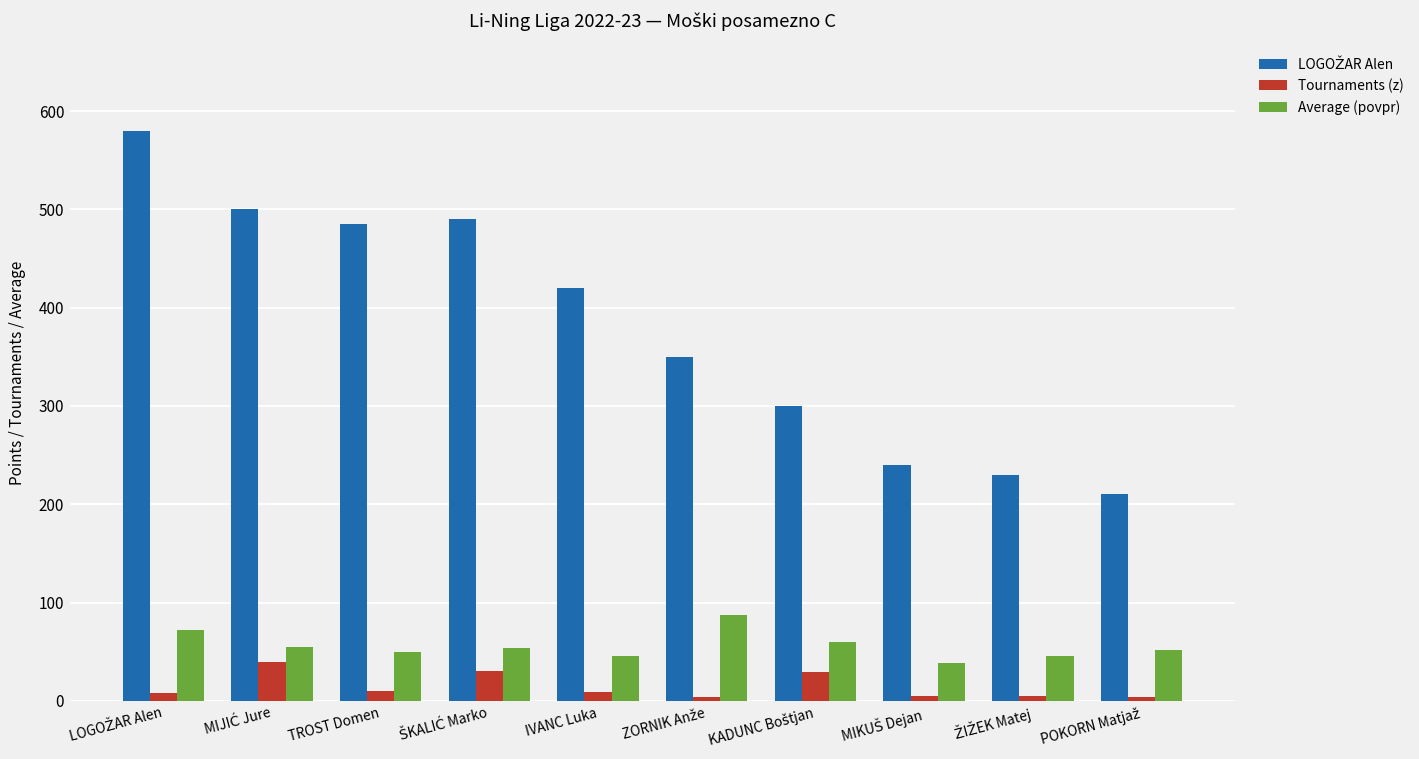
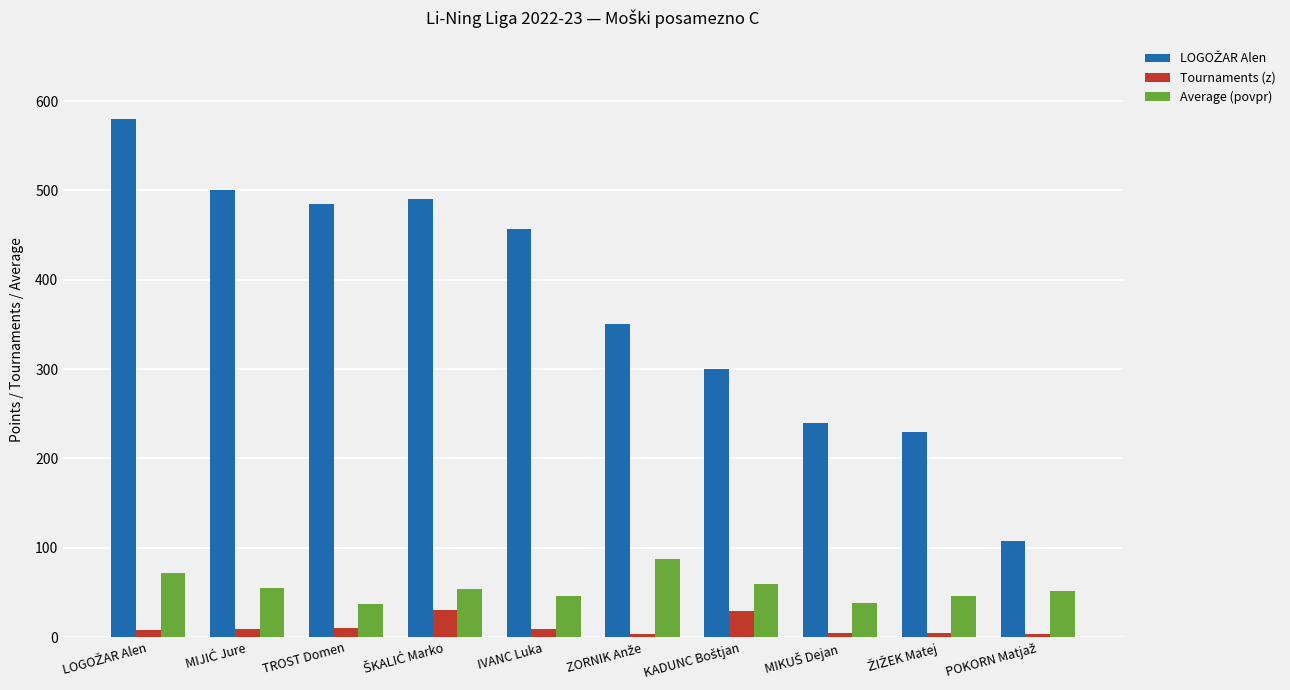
  {
    "LOGOŽAR Alen": {
      "LOGOŽAR Alen": 580,
      "MIJIĆ Jure": 500,
      "TROST Domen": 490,
      "ŠKALIĆ Marko": 490,
-     "IVANC Luka": 420,
+     "IVANC Luka": 460,
      "ZORNIK Anže": 350,
      "KADUNC Boštjan": 300,
      "MIKUŠ Dejan": 240,
      "ŽIŽEK Matej": 230,
-     "POKORN Matjaž": 210
+     "POKORN Matjaž": 110
    },
    "Tournaments (z)": {
      "LOGOŽAR Alen": 10,
-     "MIJIĆ Jure": 40,
+     "MIJIĆ Jure": 10,
      "TROST Domen": 10,
      "ŠKALIĆ Marko": 30,
      "IVANC Luka": 10,
      "ZORNIK Anže": 0,
      "KADUNC Boštjan": 30,
      "MIKUŠ Dejan": 10,
      "ŽIŽEK Matej": 10,
      "POKORN Matjaž": 0
    },
    "Average (povpr)": {
      "LOGOŽAR Alen": 70,
      "MIJIĆ Jure": 60,
-     "TROST Domen": 50,
+     "TROST Domen": 40,
      "ŠKALIĆ Marko": 50,
      "IVANC Luka": 50,
      "ZORNIK Anže": 90,
      "KADUNC Boštjan": 60,
      "MIKUŠ Dejan": 40,
      "ŽIŽEK Matej": 50,
      "POKORN Matjaž": 50
    }
  }
